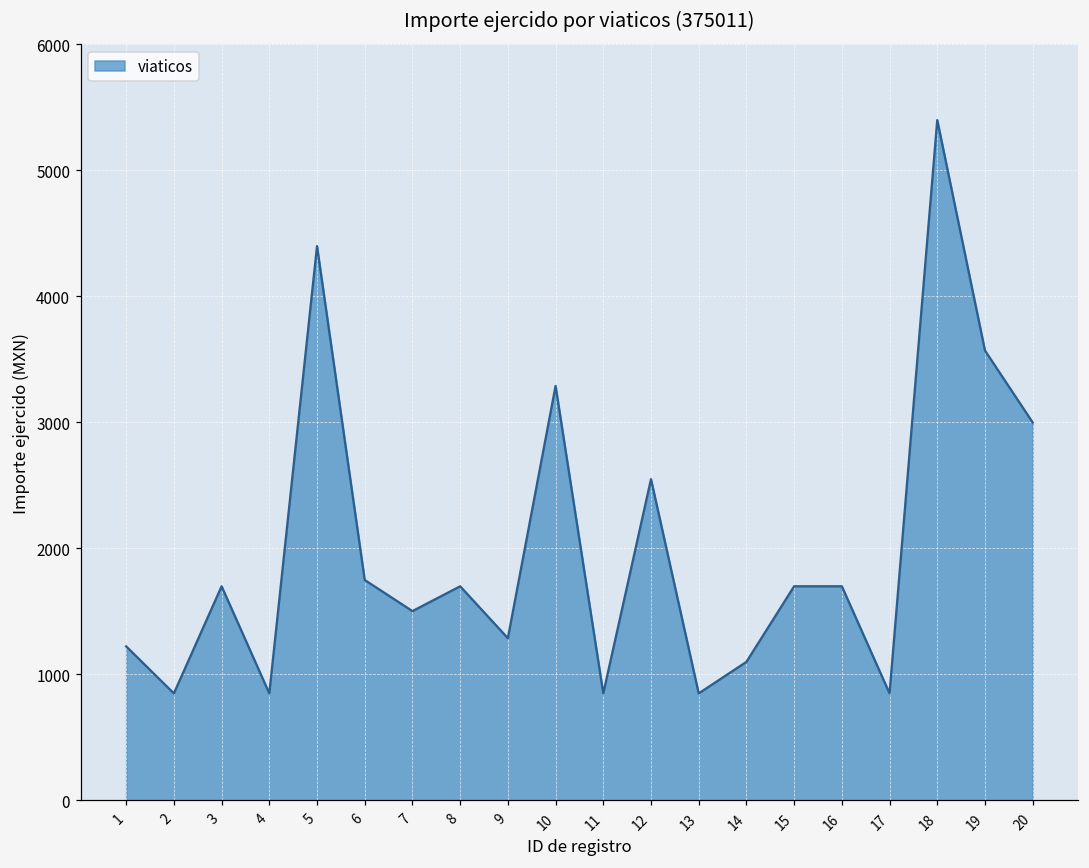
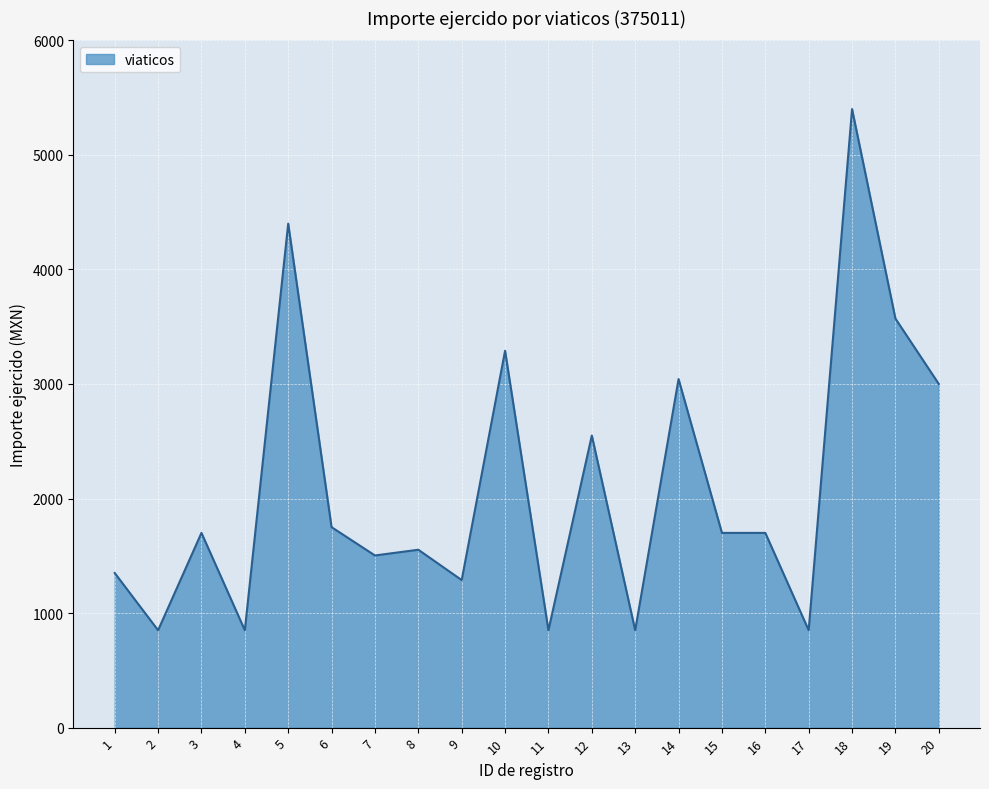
  {
-   "1": 1220,
+   "1": 1350,
    "2": 850,
    "3": 1700,
    "4": 850,
    "5": 4400,
    "6": 1750,
    "7": 1500,
-   "8": 1700,
+   "8": 1550,
    "9": 1290,
    "10": 3290,
    "11": 850,
    "12": 2550,
    "13": 850,
-   "14": 1100,
+   "14": 3040,
    "15": 1700,
    "16": 1700,
    "17": 850,
    "18": 5400,
    "19": 3570,
    "20": 3000
  }
